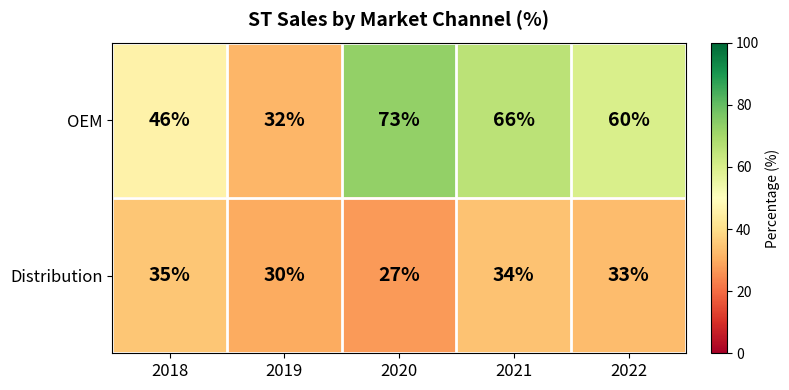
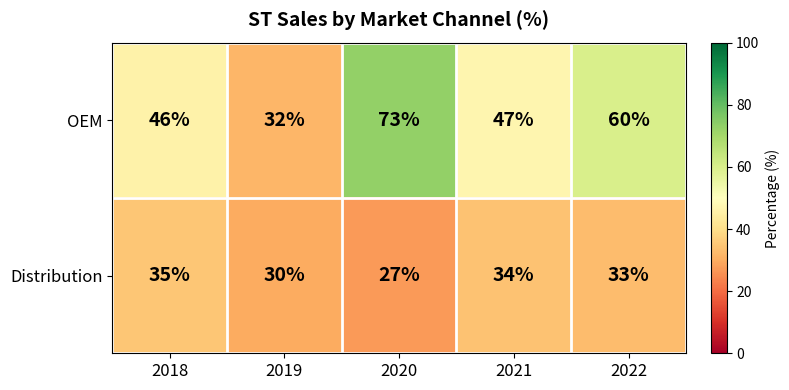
  {
    "OEM": {
      "2018": "46%",
      "2019": "32%",
      "2020": "73%",
-     "2021": "66%",
+     "2021": "47%",
      "2022": "60%"
    },
    "Distribution": {
      "2018": "35%",
      "2019": "30%",
      "2020": "27%",
      "2021": "34%",
      "2022": "33%"
    }
  }
